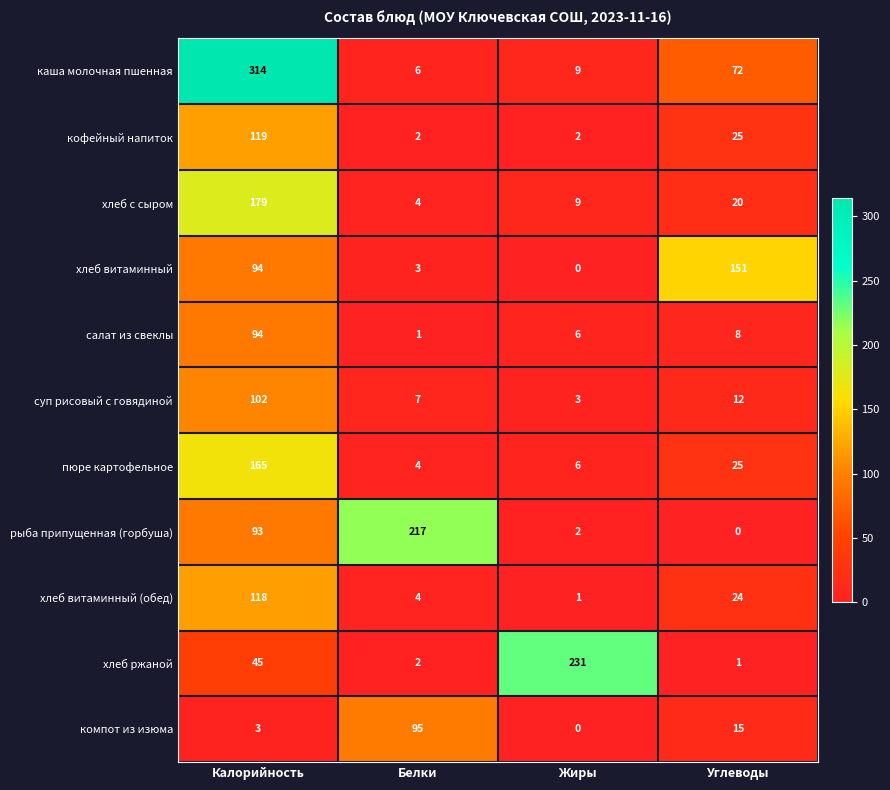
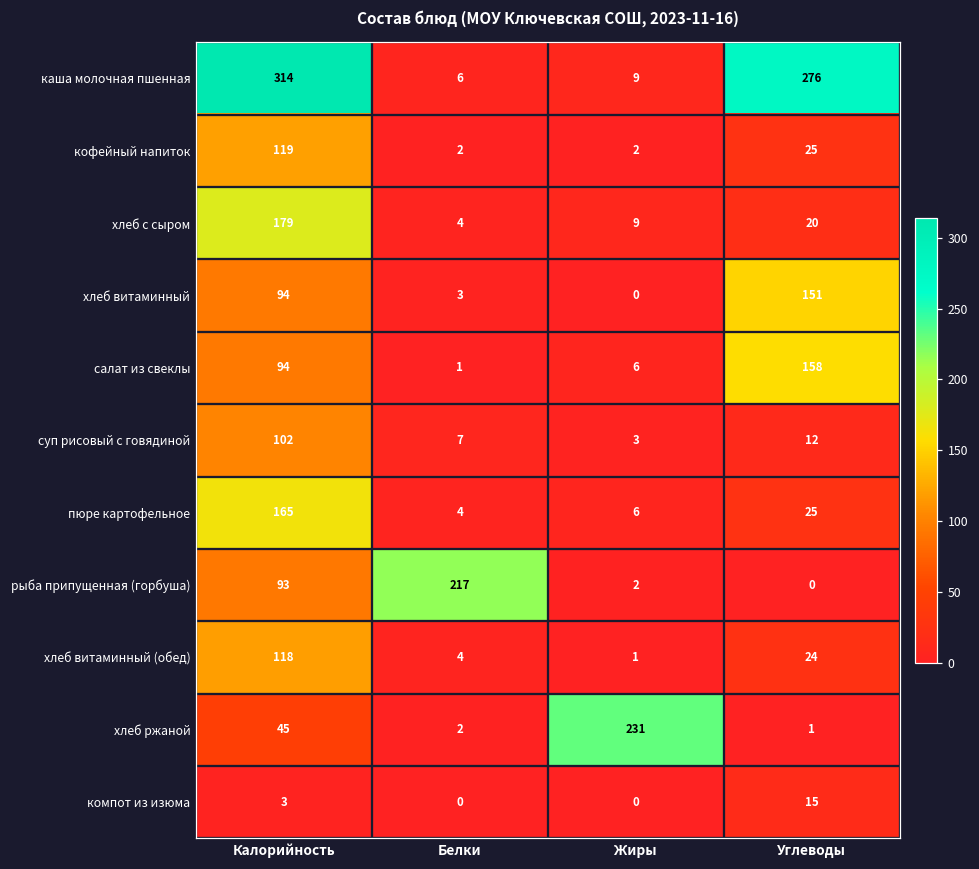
  {
    "каша молочная пшенная": {
      "Калорийность": 314,
      "Белки": 6,
      "Жиры": 9,
-     "Углеводы": 72
+     "Углеводы": 276
    },
    "кофейный напиток": {
      "Калорийность": 119,
      "Белки": 2,
      "Жиры": 2,
      "Углеводы": 25
    },
    "хлеб с сыром": {
      "Калорийность": 179,
      "Белки": 4,
      "Жиры": 9,
      "Углеводы": 20
    },
    "хлеб витаминный": {
      "Калорийность": 94,
      "Белки": 3,
      "Жиры": 0,
      "Углеводы": 151
    },
    "салат из свеклы": {
      "Калорийность": 94,
      "Белки": 1,
      "Жиры": 6,
-     "Углеводы": 8
+     "Углеводы": 158
    },
    "суп рисовый с говядиной": {
      "Калорийность": 102,
      "Белки": 7,
      "Жиры": 3,
      "Углеводы": 12
    },
    "пюре картофельное": {
      "Калорийность": 165,
      "Белки": 4,
      "Жиры": 6,
      "Углеводы": 25
    },
    "рыба припущенная (горбуша)": {
      "Калорийность": 93,
      "Белки": 217,
      "Жиры": 2,
      "Углеводы": 0
    },
    "хлеб витаминный (обед)": {
      "Калорийность": 118,
      "Белки": 4,
      "Жиры": 1,
      "Углеводы": 24
    },
    "хлеб ржаной": {
      "Калорийность": 45,
      "Белки": 2,
      "Жиры": 231,
      "Углеводы": 1
    },
    "компот из изюма": {
      "Калорийность": 3,
-     "Белки": 95,
+     "Белки": 0,
      "Жиры": 0,
      "Углеводы": 15
    }
  }
